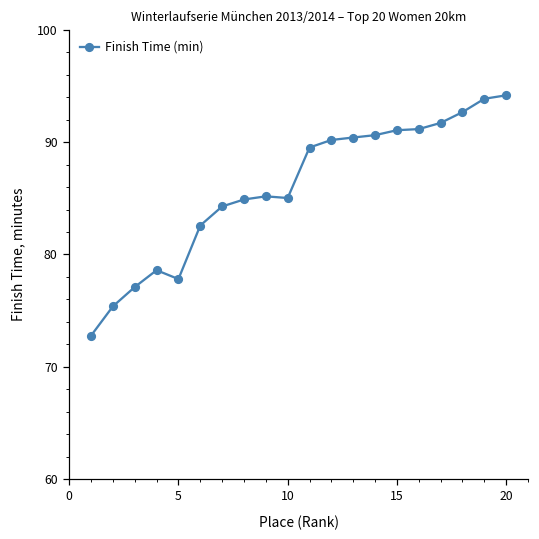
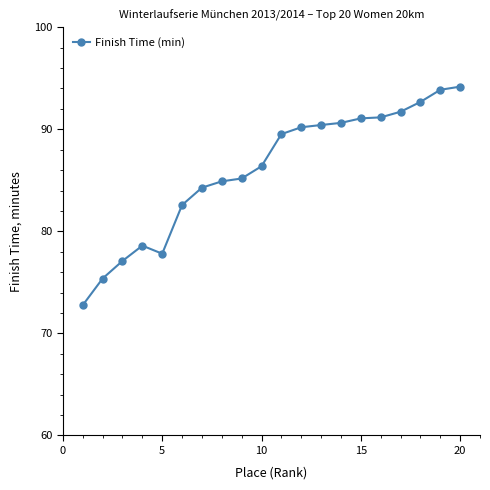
  {
    "5": 77.8,
-   "10": 85.0,
+   "10": 86.4,
    "15": 91.1,
    "20": 94.2
  }
